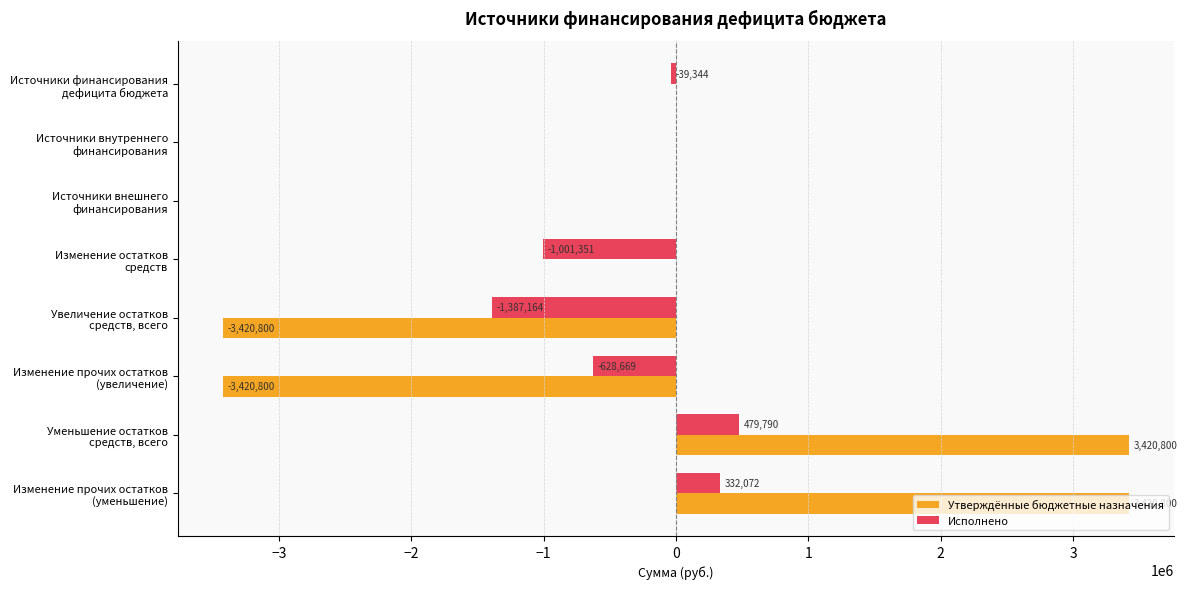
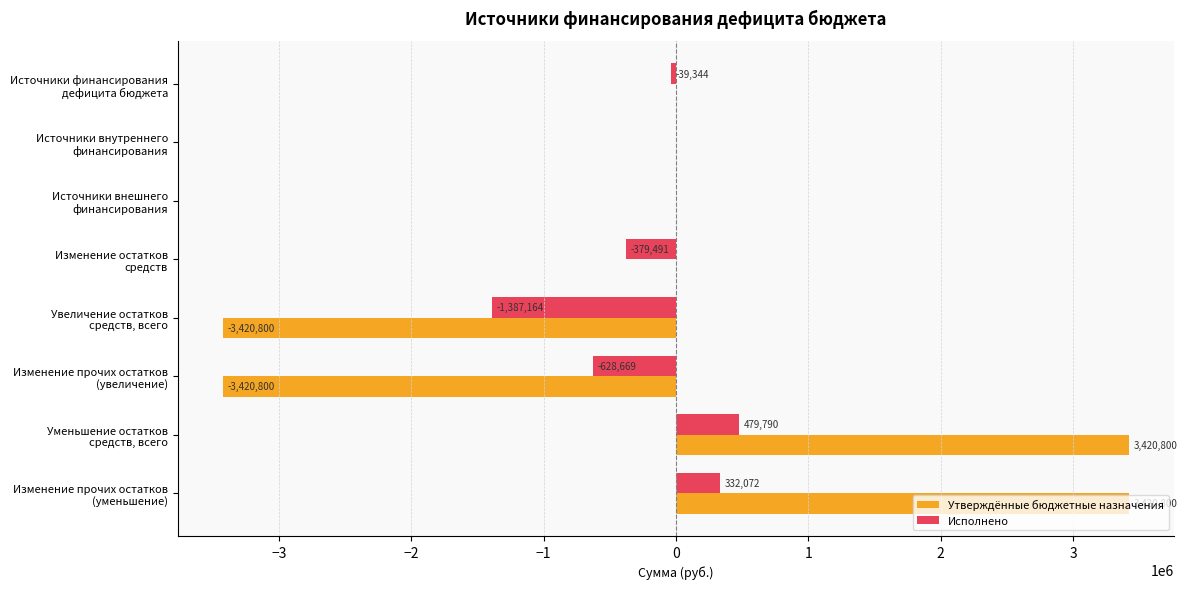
  {
    "Утверждённые бюджетные назначения": {
      "Увеличение остатков средств, всего": "-3,420,800",
      "Изменение прочих остатков (увеличение)": "-3,420,800",
      "Уменьшение остатков средств, всего": "3,420,800"
    },
    "Исполнено": {
      "Источники финансирования дефицита бюджета": "-39,344",
-     "Изменение остатков средств": "-1,001,351",
+     "Изменение остатков средств": "-379,491",
      "Увеличение остатков средств, всего": "-1,387,164",
      "Изменение прочих остатков (увеличение)": "-628,669",
      "Уменьшение остатков средств, всего": "479,790",
      "Изменение прочих остатков (уменьшение)": "332,072"
    }
  }
